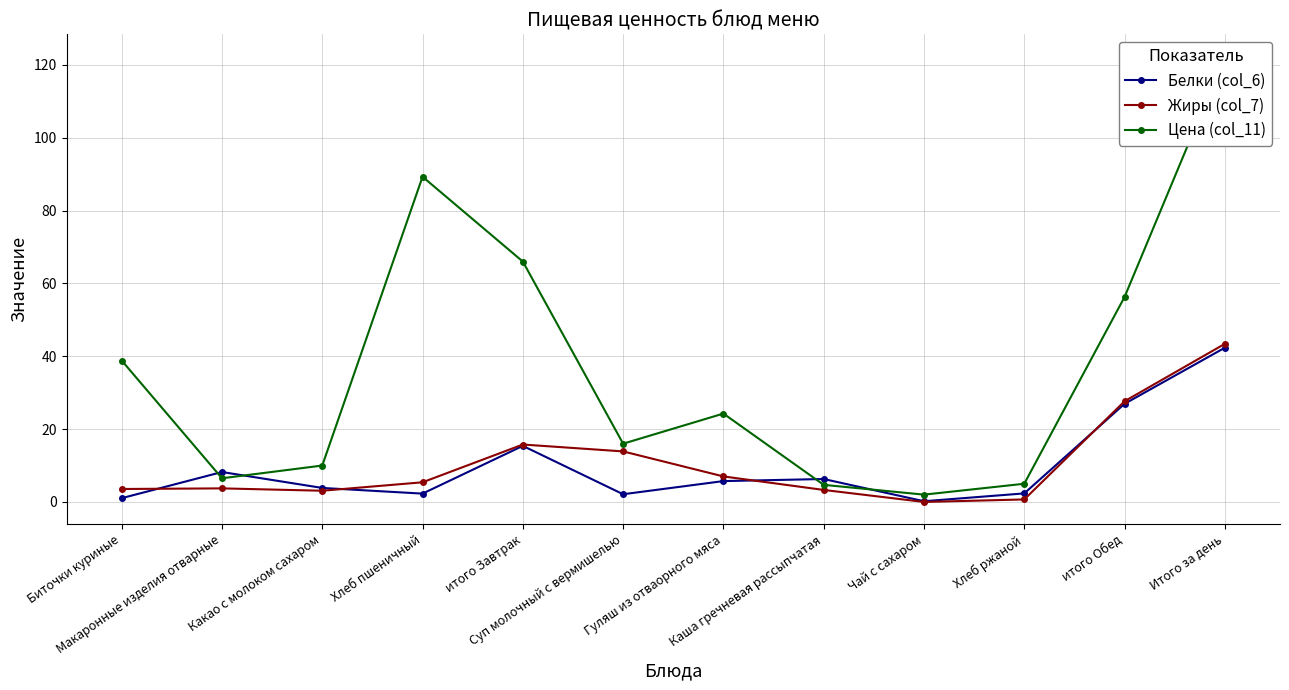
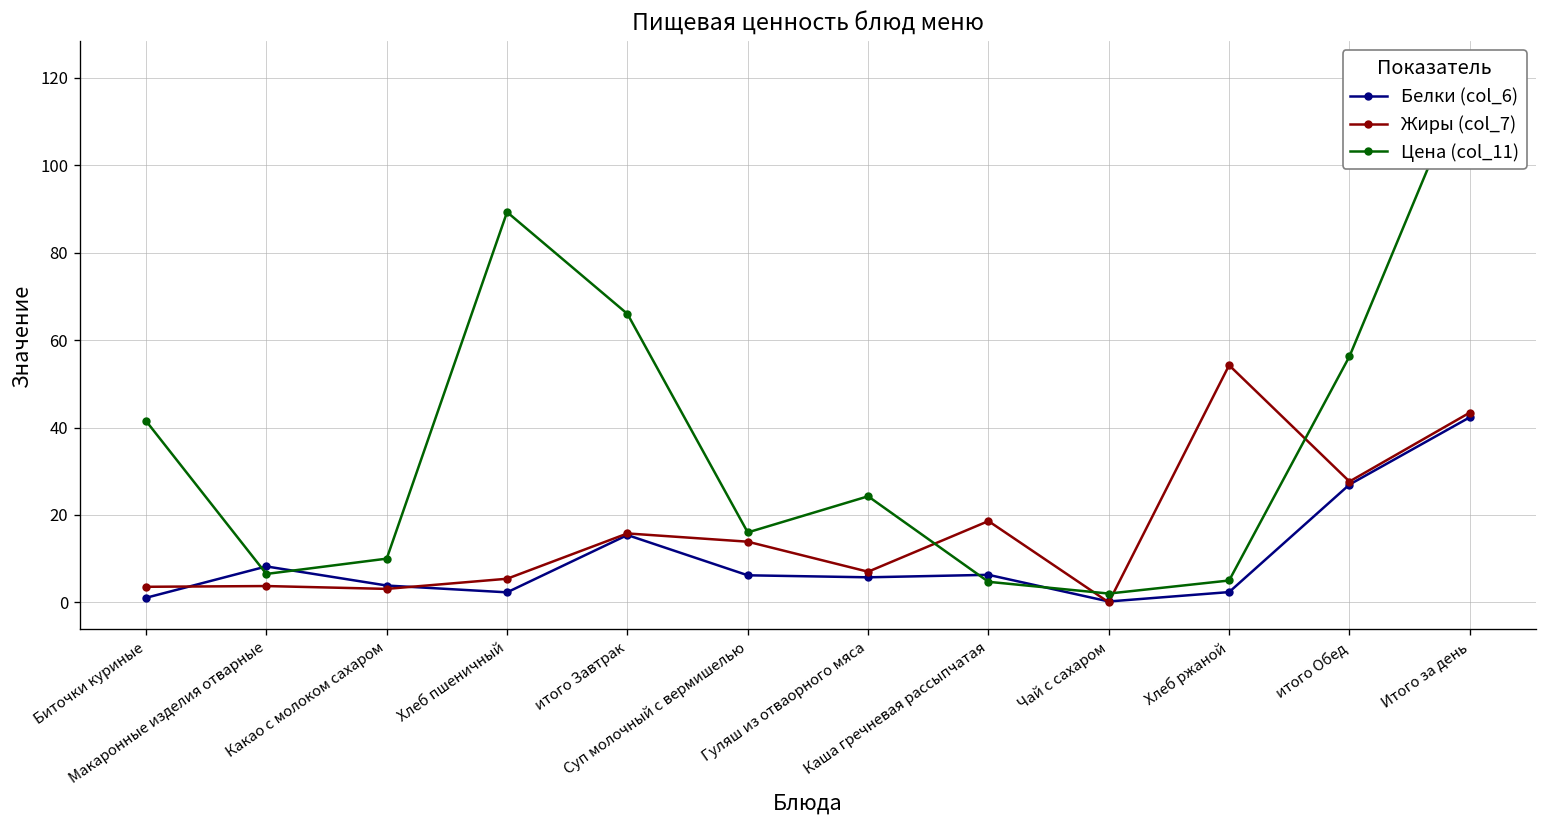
  {
    "Белки (col_6)": {
      "Биточки куриные": 1,
      "Макаронные изделия отварные": 8,
      "Какао с молоком сахаром": 4,
      "Хлеб пшеничный": 2,
-     "Суп молочный с вермишелью": 2,
+     "Суп молочный с вермишелью": 6,
      "Гуляш из отваорного мяса": 6,
      "Каша гречневая рассыпчатая": 6,
      "Хлеб ржаной": 2,
      "Итого за день": 42
    },
    "Жиры (col_7)": {
      "Биточки куриные": 4,
      "Макаронные изделия отварные": 4,
      "Какао с молоком сахаром": 3,
      "Хлеб пшеничный": 5,
      "Суп молочный с вермишелью": 14,
      "Гуляш из отваорного мяса": 7,
-     "Каша гречневая рассыпчатая": 3,
-     "Хлеб ржаной": 1,
+     "Каша гречневая рассыпчатая": 19,
+     "Хлеб ржаной": 54,
      "Итого за день": 43
    },
    "Цена (col_11)": {
-     "Биточки куриные": 39,
+     "Биточки куриные": 42,
      "Макаронные изделия отварные": 7,
      "Какао с молоком сахаром": 10,
      "Хлеб пшеничный": 89,
      "итого Завтрак": 66,
      "Суп молочный с вермишелью": 16,
      "Гуляш из отваорного мяса": 24,
      "Каша гречневая рассыпчатая": 5,
      "Чай с сахаром": 2,
      "Хлеб ржаной": 5,
      "итого Обед": 56
    }
  }
